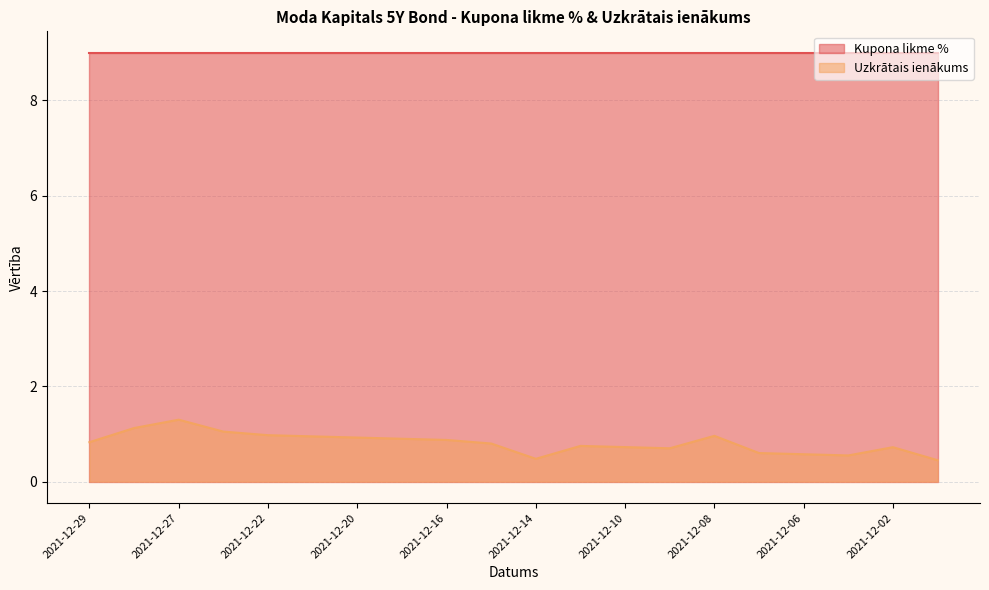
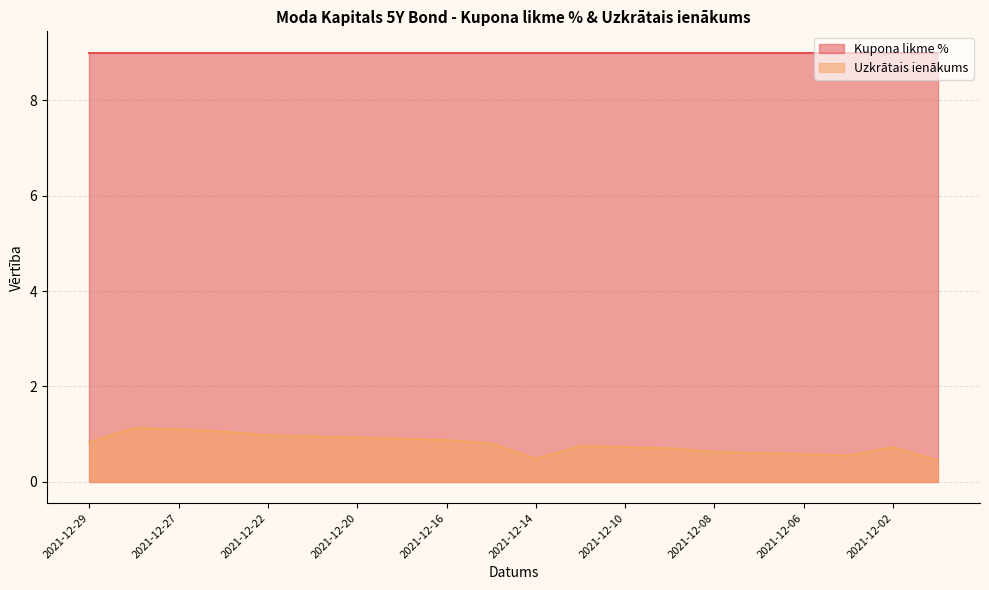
  {
    "Kupona likme %": {
      "2021-12-29": 9.0,
      "2021-12-27": 9.0,
      "2021-12-22": 9.0,
      "2021-12-20": 9.0,
      "2021-12-16": 9.0,
      "2021-12-14": 9.0,
      "2021-12-10": 9.0,
      "2021-12-08": 9.0,
      "2021-12-06": 9.0
    },
    "Uzkrātais ienākums": {
      "2021-12-29": 0.8,
-     "2021-12-27": 1.3,
+     "2021-12-27": 1.1,
      "2021-12-22": 1.0,
      "2021-12-20": 0.9,
      "2021-12-16": 0.9,
      "2021-12-14": 0.5,
      "2021-12-10": 0.7,
-     "2021-12-08": 1.0,
+     "2021-12-08": 0.6,
      "2021-12-06": 0.6,
      "2021-12-02": 0.7
    }
  }
